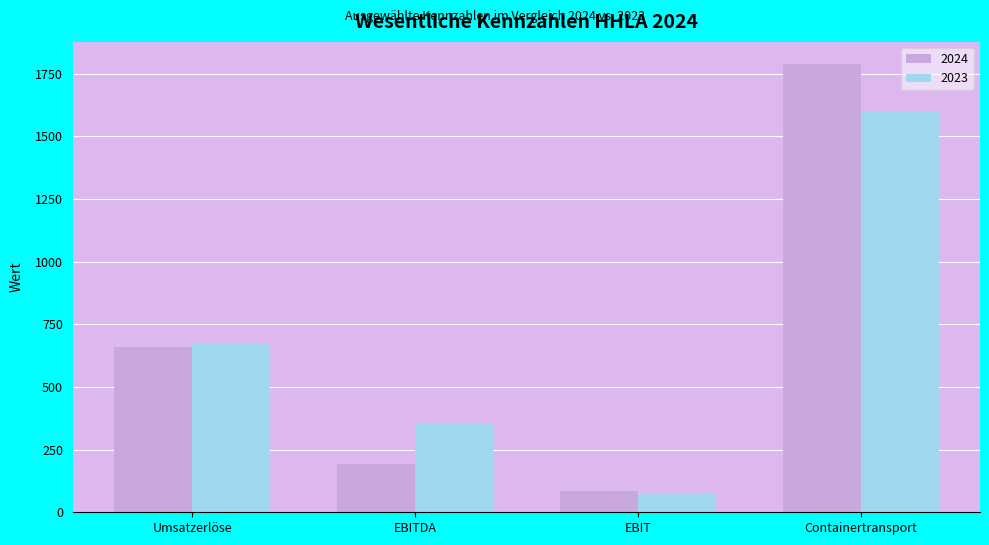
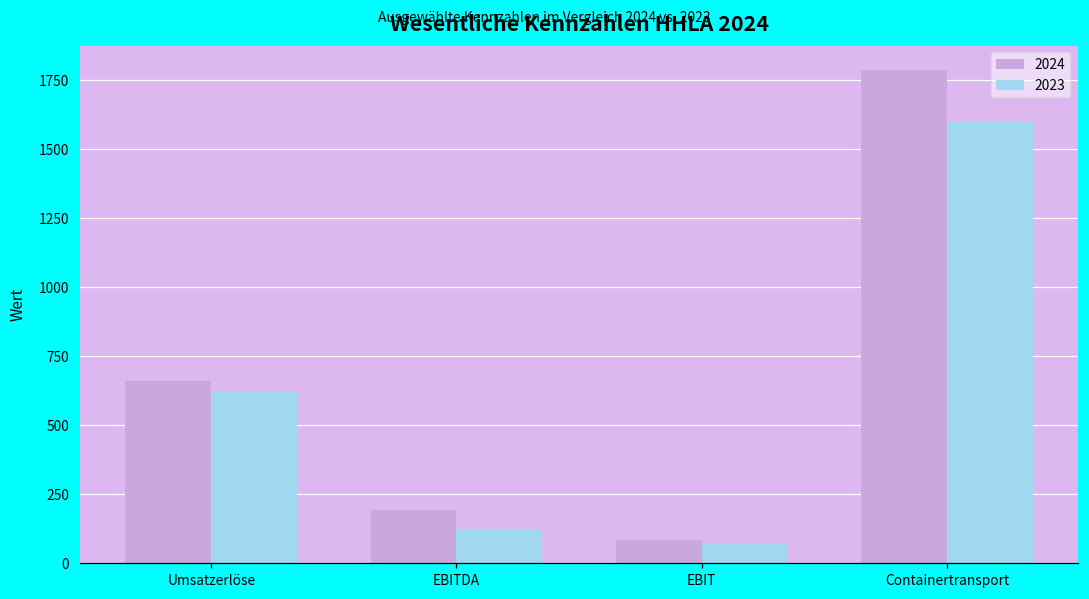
  {
    "2024": {
      "Umsatzerlöse": 660,
      "EBITDA": 190,
      "EBIT": 80,
      "Containertransport": 1790
    },
    "2023": {
-     "Umsatzerlöse": 670,
-     "EBITDA": 350,
+     "Umsatzerlöse": 620,
+     "EBITDA": 120,
      "EBIT": 70,
      "Containertransport": 1600
    }
  }
